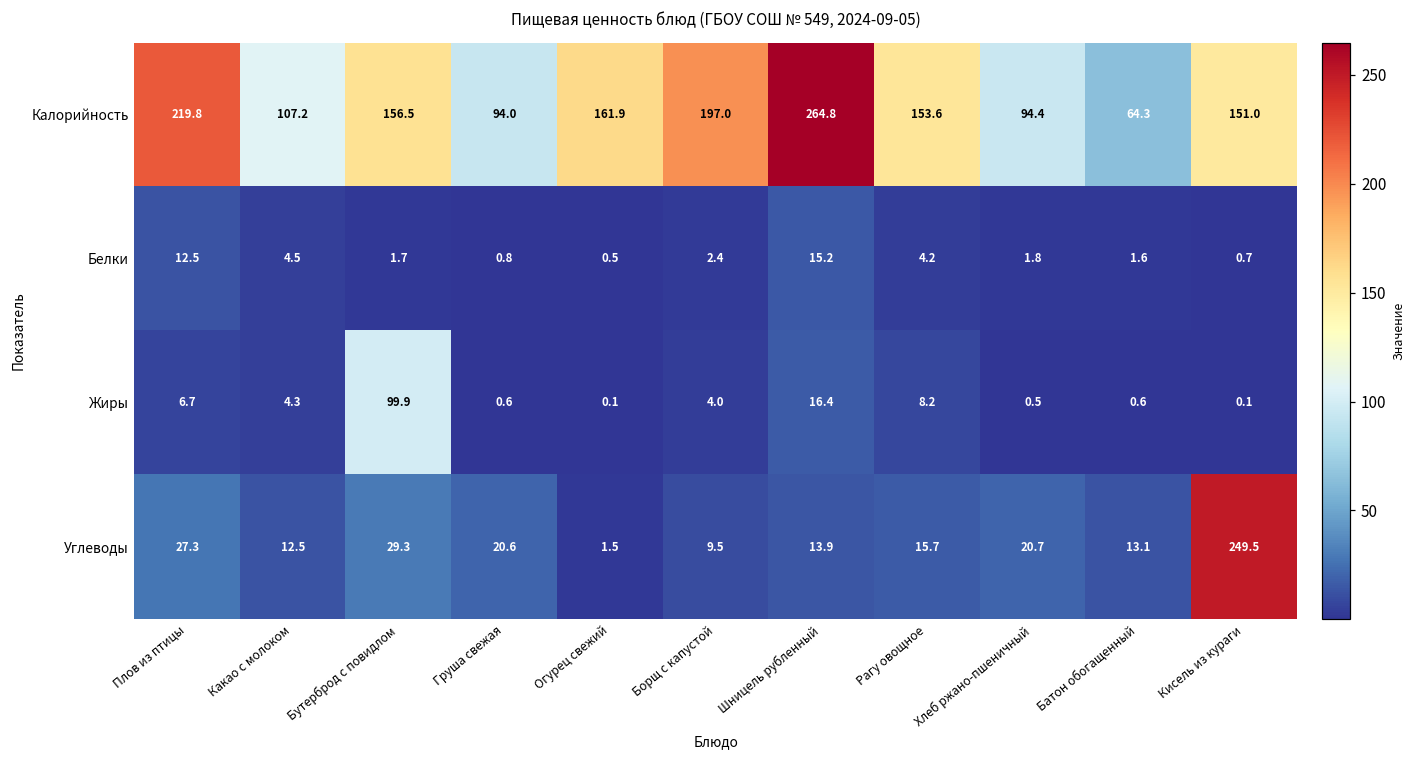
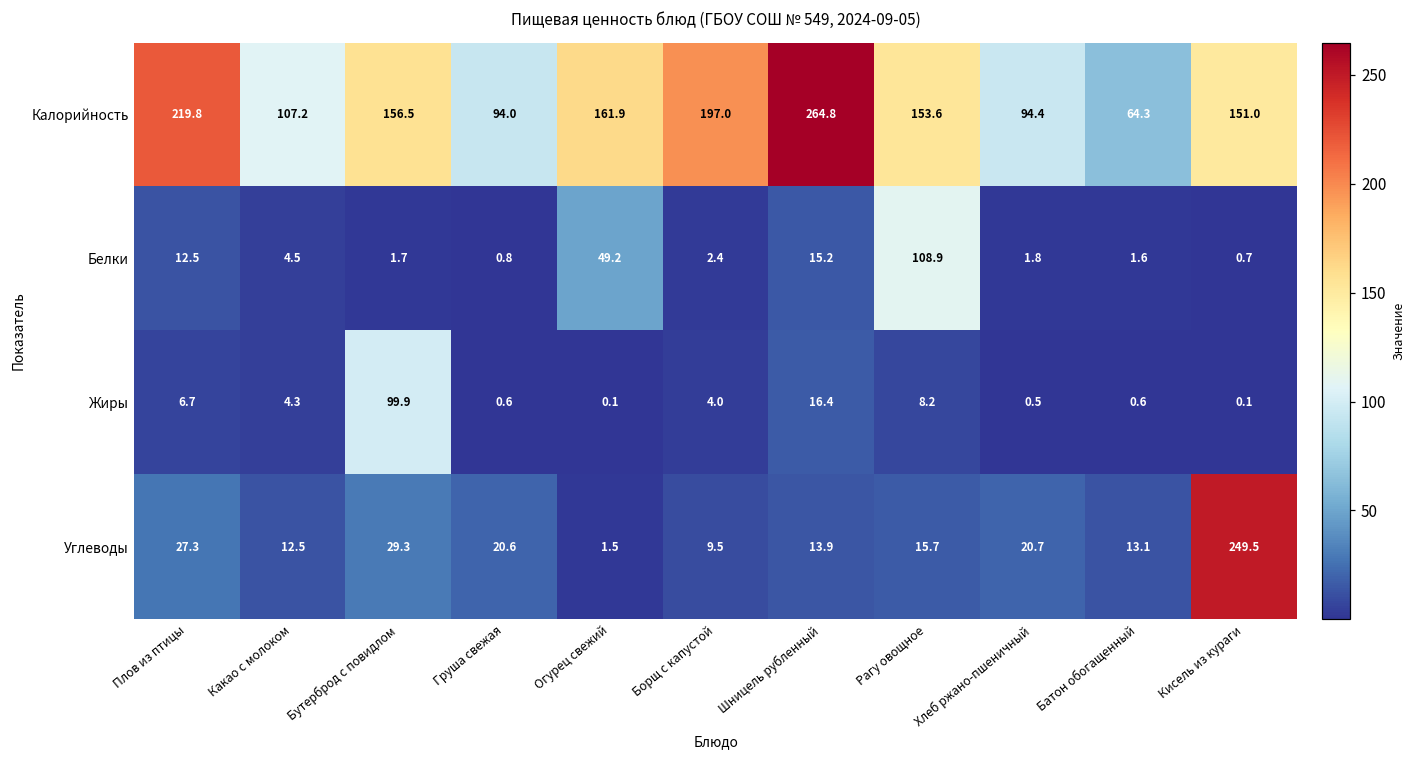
  {
    "Калорийность": {
      "Плов из птицы": 219.8,
      "Какао с молоком": 107.2,
      "Бутерброд с повидлом": 156.5,
      "Груша свежая": 94.0,
      "Огурец свежий": 161.9,
      "Борщ с капустой": 197.0,
      "Шницель рубленный": 264.8,
      "Рагу овощное": 153.6,
      "Хлеб ржано-пшеничный": 94.4,
      "Батон обогащенный": 64.3,
      "Кисель из кураги": 151.0
    },
    "Белки": {
      "Плов из птицы": 12.5,
      "Какао с молоком": 4.5,
      "Бутерброд с повидлом": 1.7,
      "Груша свежая": 0.8,
-     "Огурец свежий": 0.5,
+     "Огурец свежий": 49.2,
      "Борщ с капустой": 2.4,
      "Шницель рубленный": 15.2,
-     "Рагу овощное": 4.2,
+     "Рагу овощное": 108.9,
      "Хлеб ржано-пшеничный": 1.8,
      "Батон обогащенный": 1.6,
      "Кисель из кураги": 0.7
    },
    "Жиры": {
      "Плов из птицы": 6.7,
      "Какао с молоком": 4.3,
      "Бутерброд с повидлом": 99.9,
      "Груша свежая": 0.6,
      "Огурец свежий": 0.1,
      "Борщ с капустой": 4.0,
      "Шницель рубленный": 16.4,
      "Рагу овощное": 8.2,
      "Хлеб ржано-пшеничный": 0.5,
      "Батон обогащенный": 0.6,
      "Кисель из кураги": 0.1
    },
    "Углеводы": {
      "Плов из птицы": 27.3,
      "Какао с молоком": 12.5,
      "Бутерброд с повидлом": 29.3,
      "Груша свежая": 20.6,
      "Огурец свежий": 1.5,
      "Борщ с капустой": 9.5,
      "Шницель рубленный": 13.9,
      "Рагу овощное": 15.7,
      "Хлеб ржано-пшеничный": 20.7,
      "Батон обогащенный": 13.1,
      "Кисель из кураги": 249.5
    }
  }
